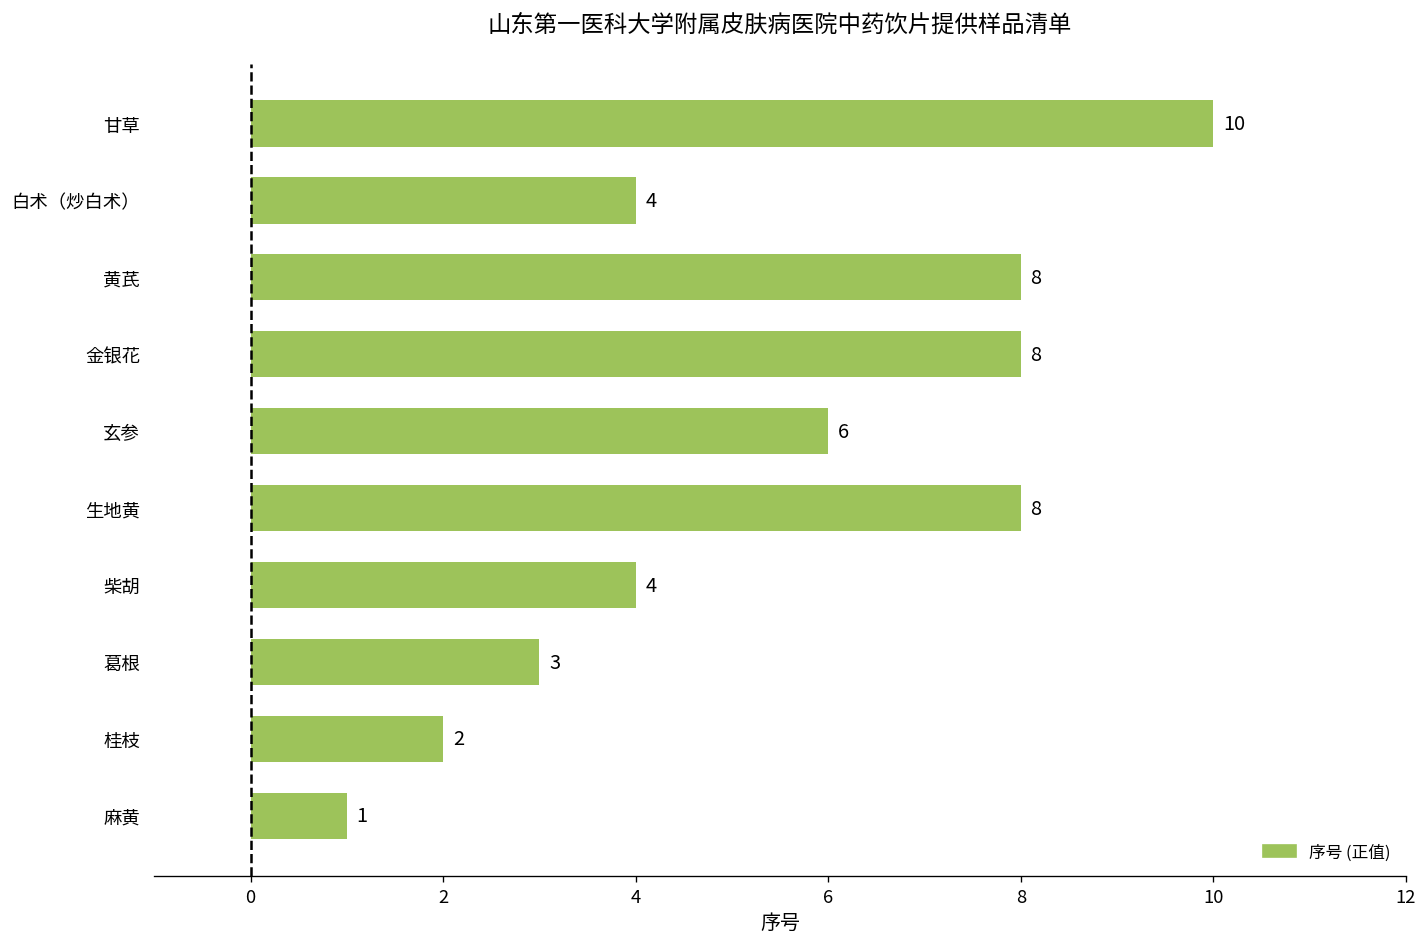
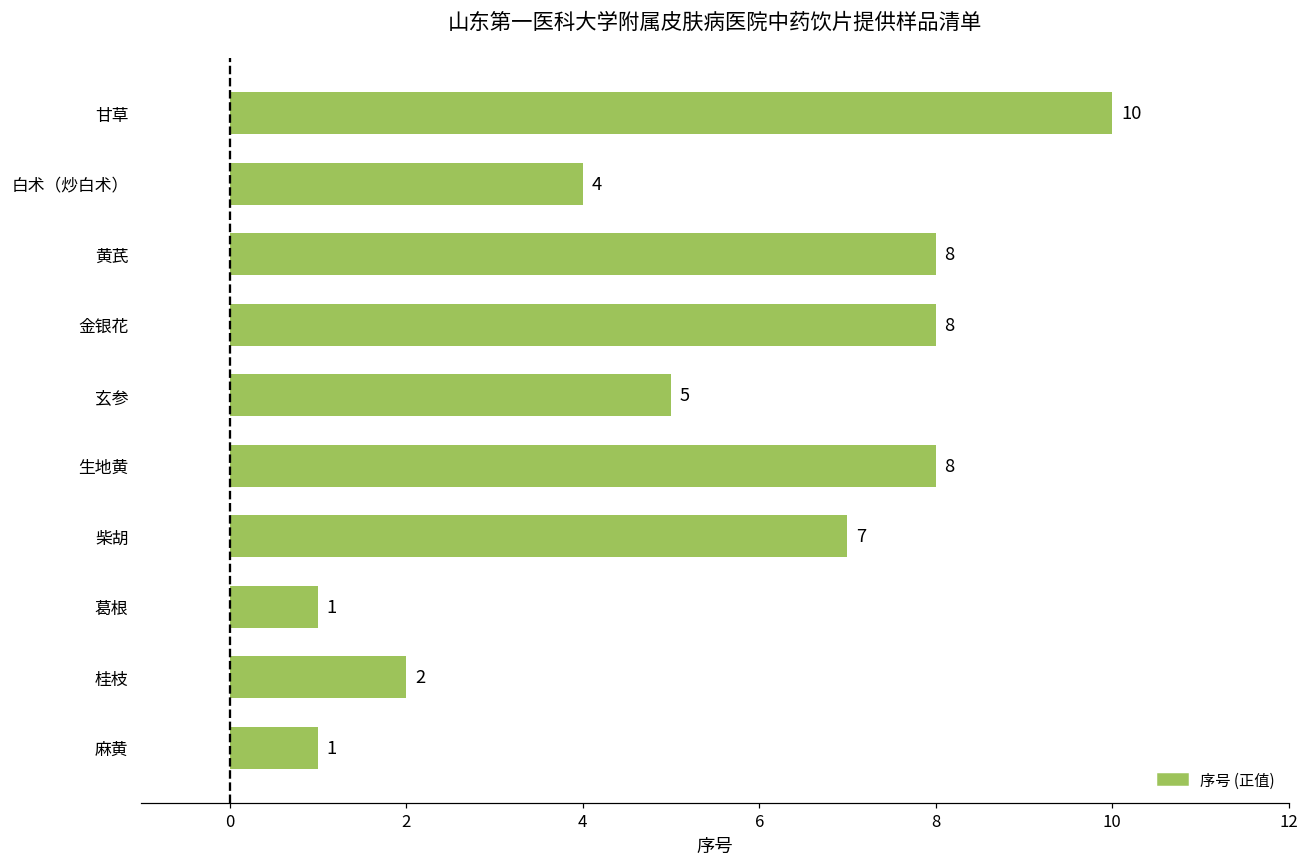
  {
    "甘草": 10,
    "白术（炒白术）": 4,
    "黄芪": 8,
    "金银花": 8,
-   "玄参": 6,
+   "玄参": 5,
    "生地黄": 8,
-   "柴胡": 4,
-   "葛根": 3,
+   "柴胡": 7,
+   "葛根": 1,
    "桂枝": 2,
    "麻黄": 1
  }
